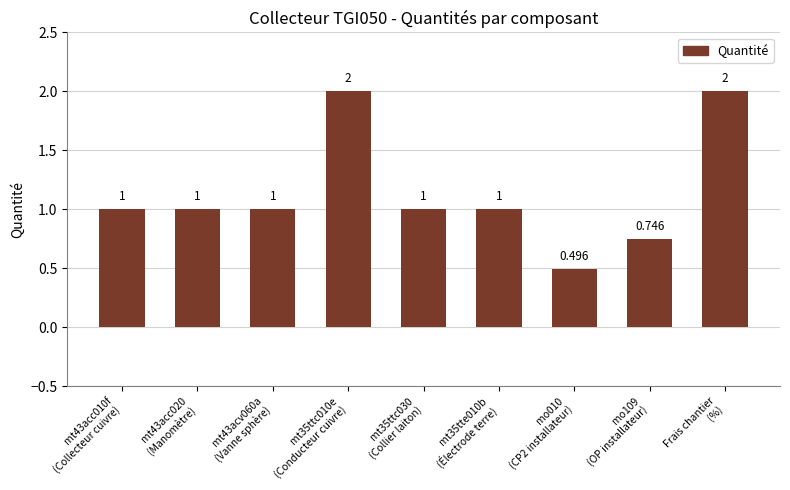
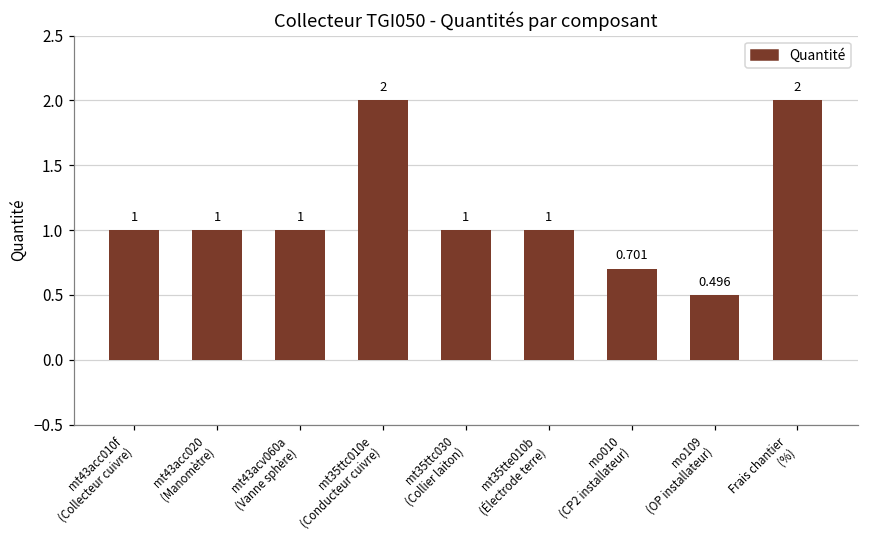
  {
    "mt43acc010f (Collecteur cuivre)": 1,
    "mt43acc020 (Manomètre)": 1,
    "mt43acv060a (Vanne sphère)": 1,
    "mt35ttc010e (Conducteur cuivre)": 2,
    "mt35ttc030 (Collier laiton)": 1,
    "mt35tte010b (Électrode terre)": 1,
-   "mo010 (CP2 installateur)": 0.496,
-   "mo109 (OP installateur)": 0.746,
+   "mo010 (CP2 installateur)": 0.701,
+   "mo109 (OP installateur)": 0.496,
    "Frais chantier (%)": 2
  }
